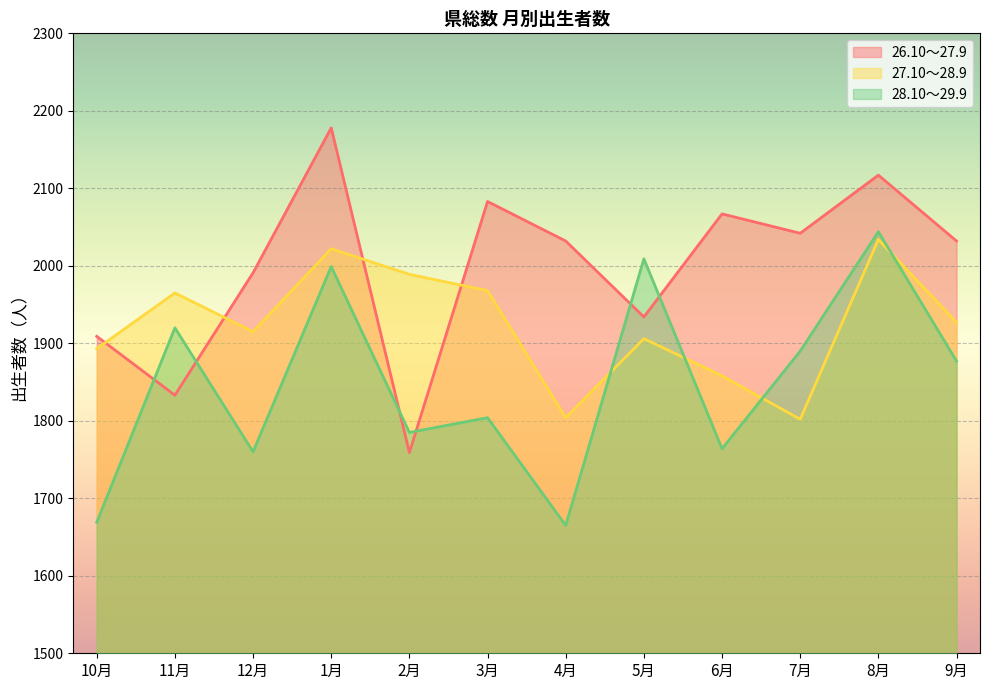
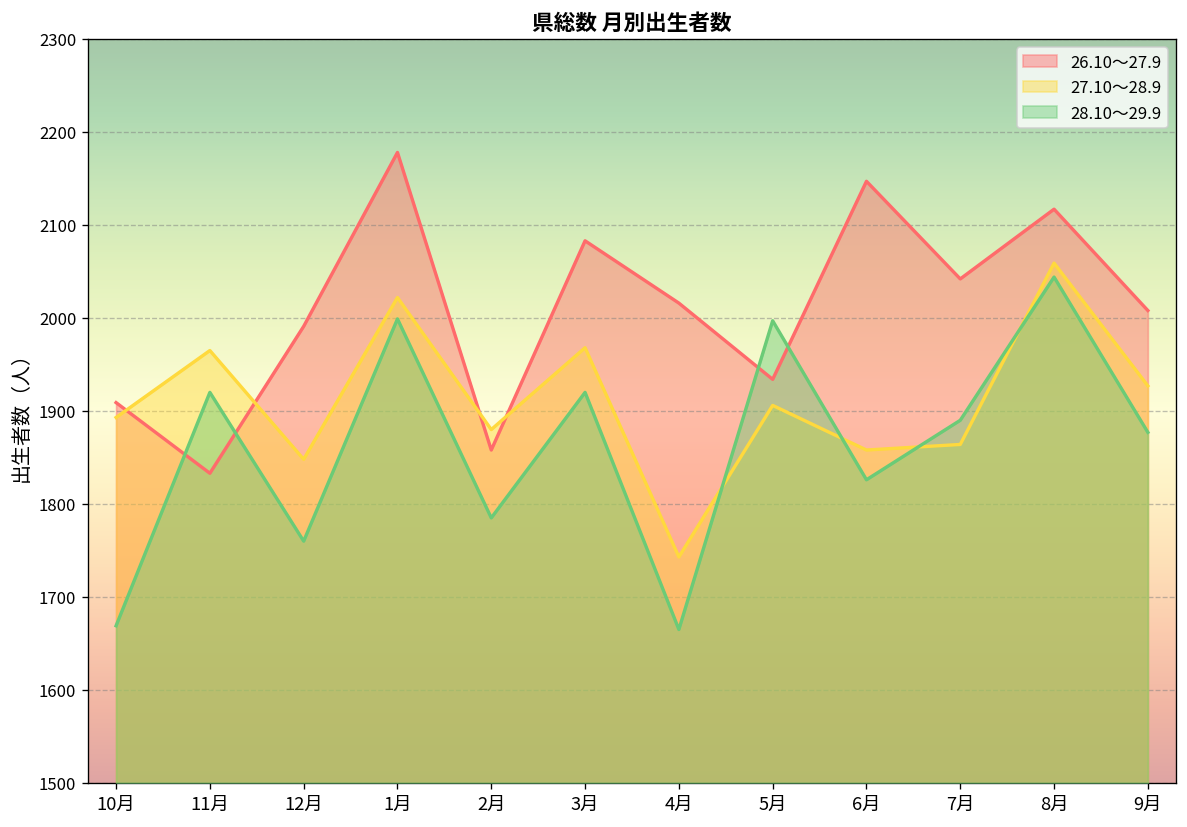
  {
    "26.10～27.9": {
      "10月": 1910,
      "11月": 1830,
      "12月": 1990,
      "1月": 2180,
-     "2月": 1760,
+     "2月": 1860,
      "3月": 2080,
-     "4月": 2030,
+     "4月": 2020,
      "5月": 1930,
-     "6月": 2070,
+     "6月": 2150,
      "7月": 2040,
      "8月": 2120,
-     "9月": 2030
+     "9月": 2010
    },
    "27.10～28.9": {
      "10月": 1890,
      "11月": 1970,
-     "12月": 1920,
+     "12月": 1850,
      "1月": 2020,
-     "2月": 1990,
+     "2月": 1880,
      "3月": 1970,
-     "4月": 1800,
+     "4月": 1740,
      "5月": 1910,
      "6月": 1860,
-     "7月": 1800,
-     "8月": 2030,
+     "7月": 1860,
+     "8月": 2060,
      "9月": 1930
    },
    "28.10～29.9": {
      "10月": 1670,
      "11月": 1920,
      "12月": 1760,
      "1月": 2000,
      "2月": 1790,
-     "3月": 1800,
+     "3月": 1920,
      "4月": 1670,
-     "5月": 2010,
-     "6月": 1760,
+     "5月": 2000,
+     "6月": 1830,
      "7月": 1890,
      "8月": 2040,
      "9月": 1880
    }
  }
